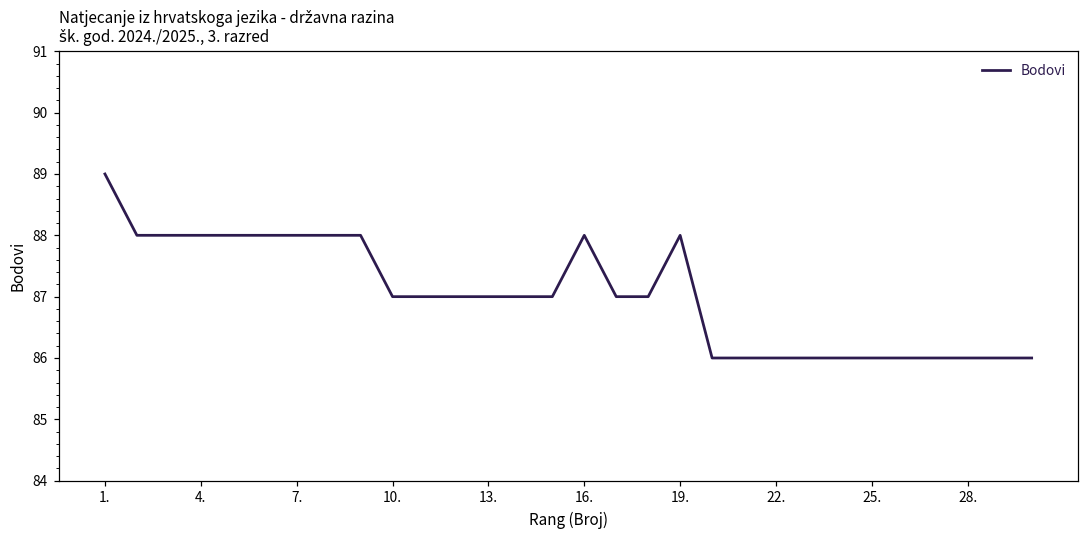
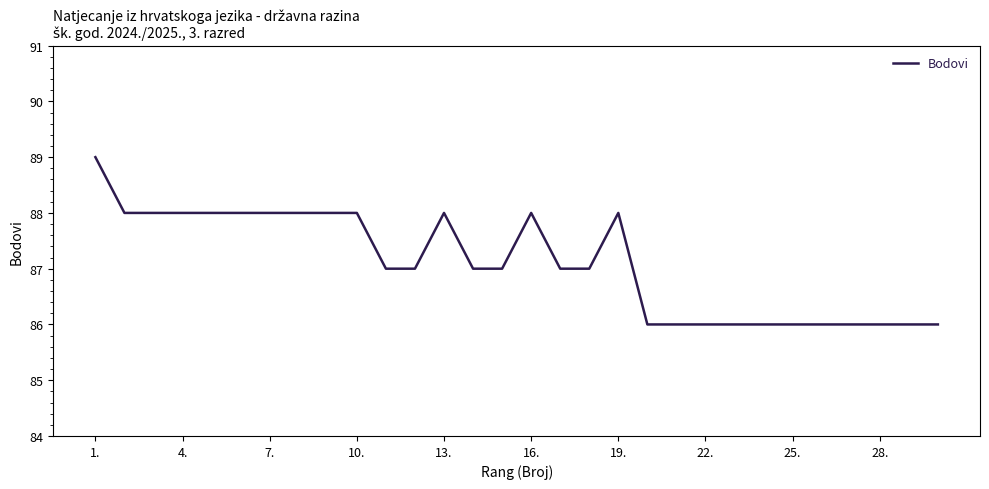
  {
    "1.": 89,
    "4.": 88,
    "7.": 88,
-   "10.": 87,
-   "13.": 87,
+   "10.": 88,
+   "13.": 88,
    "16.": 88,
    "19.": 88,
    "22.": 86,
    "25.": 86,
    "28.": 86
  }
